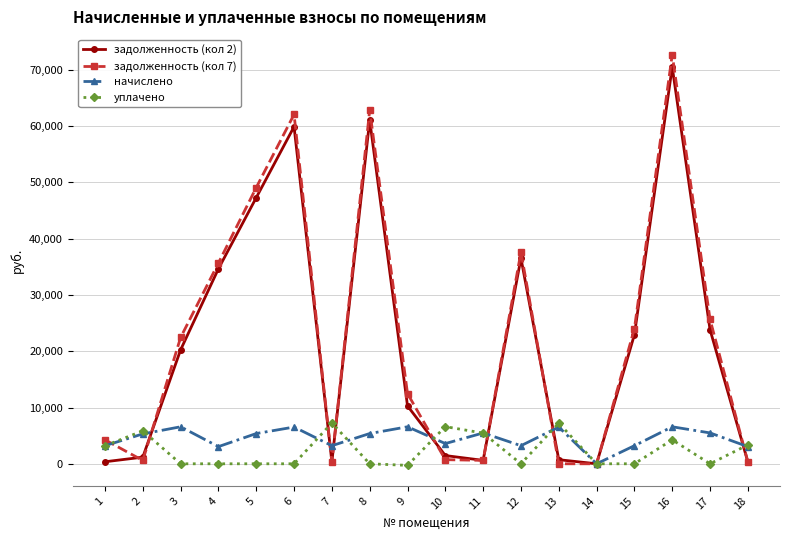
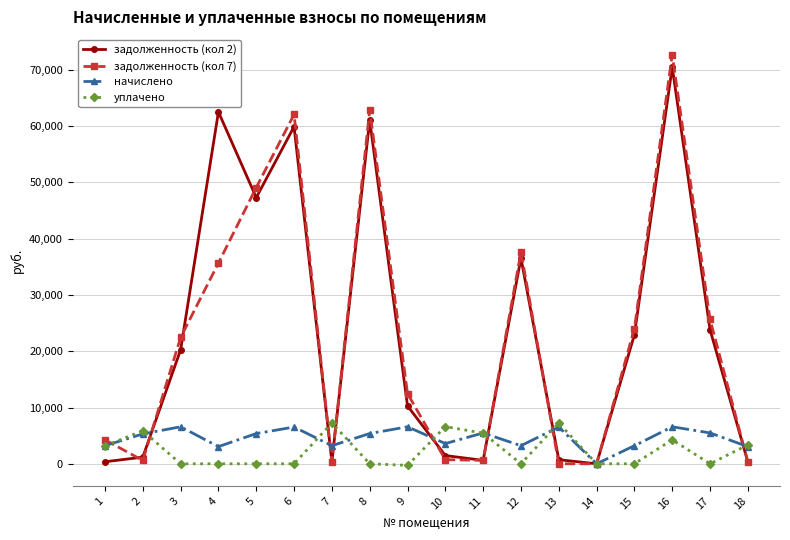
  {
    "задолженность (кол 2)": {
      "1": "0",
      "2": "1,000",
      "3": "20,000",
-     "4": "35,000",
+     "4": "63,000",
      "5": "47,000",
      "6": "60,000",
      "8": "61,000",
      "9": "10,000",
      "10": "1,000",
      "12": "37,000",
      "13": "1,000",
      "15": "23,000",
      "16": "71,000",
      "17": "24,000"
    },
    "задолженность (кол 7)": {
      "1": "4,000",
      "2": "1,000",
      "3": "22,000",
      "4": "36,000",
      "5": "49,000",
      "6": "62,000",
      "8": "63,000",
      "9": "12,000",
      "10": "1,000",
      "12": "38,000",
      "13": "0",
      "15": "24,000",
      "16": "73,000",
      "17": "26,000"
    },
    "начислено": {
      "2": "5,000",
      "3": "7,000",
      "4": "3,000",
      "5": "5,000",
      "6": "7,000",
      "7": "3,000",
      "8": "5,000",
      "9": "7,000",
      "10": "4,000",
      "12": "3,000",
      "13": "7,000",
      "15": "3,000",
      "16": "7,000",
      "17": "5,000"
    },
    "уплачено": {
      "2": "6,000",
      "3": "0",
      "4": "0",
      "5": "0",
      "6": "0",
      "7": "7,000",
      "8": "0",
      "9": "0",
      "10": "7,000",
      "12": "0",
      "13": "7,000",
      "15": "0",
      "16": "4,000",
      "17": "0"
    }
  }
